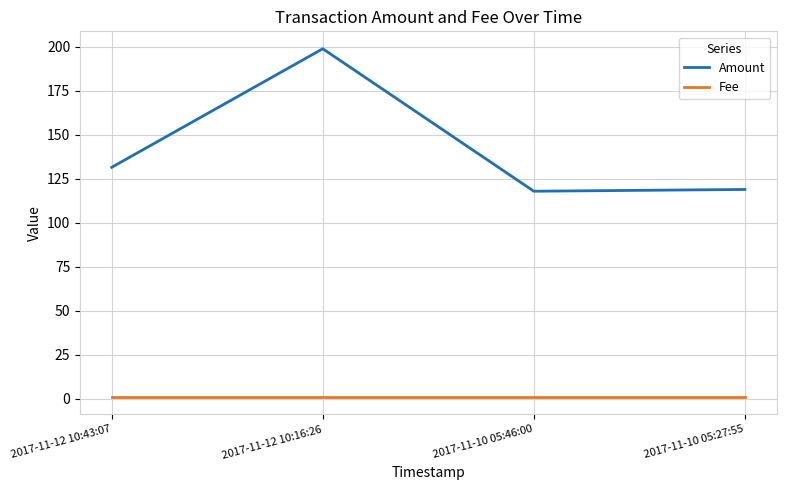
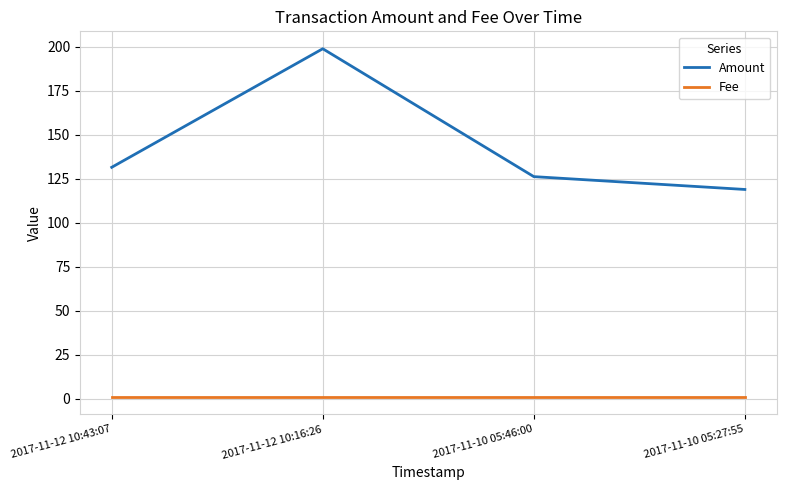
  {
    "Amount": {
      "2017-11-12 10:43:07": 132,
      "2017-11-12 10:16:26": 199,
-     "2017-11-10 05:46:00": 118,
+     "2017-11-10 05:46:00": 126,
      "2017-11-10 05:27:55": 119
    },
    "Fee": {
      "2017-11-12 10:43:07": 1,
      "2017-11-12 10:16:26": 1,
      "2017-11-10 05:46:00": 1,
      "2017-11-10 05:27:55": 1
    }
  }
